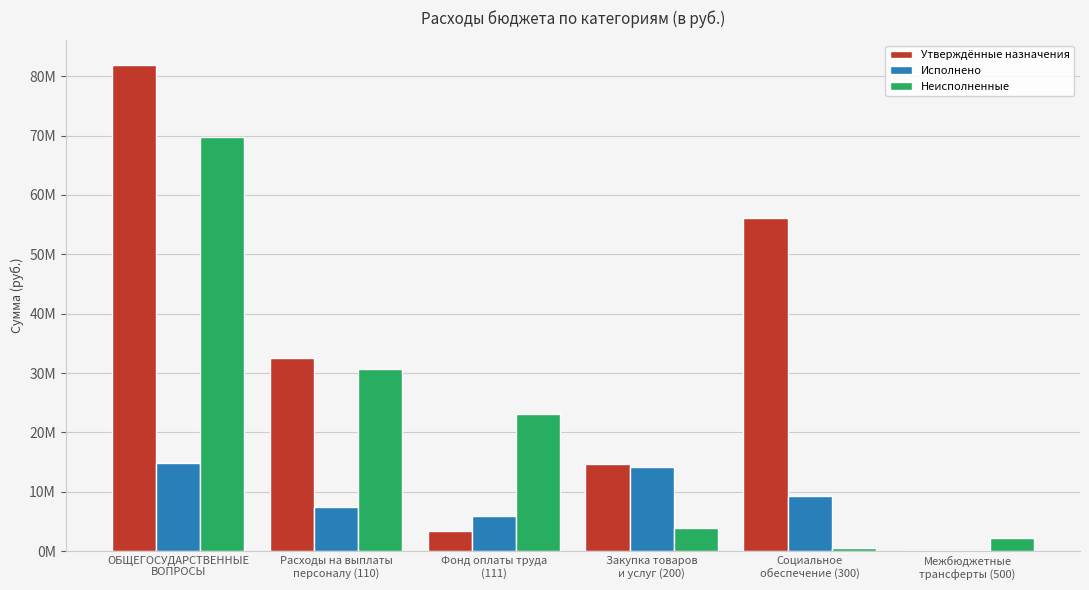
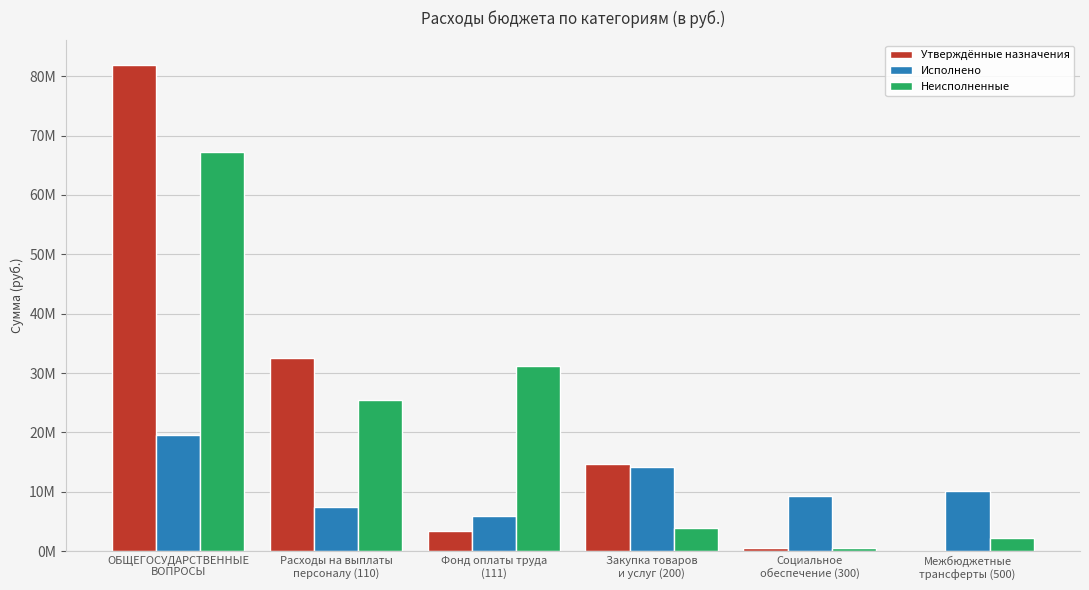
  {
    "Утверждённые назначения": {
      "ОБЩЕГОСУДАРСТВЕННЫЕ ВОПРОСЫ": 82000000,
      "Расходы на выплаты персоналу (110)": 33000000,
      "Фонд оплаты труда (111)": 3000000,
      "Закупка товаров и услуг (200)": 15000000,
-     "Социальное обеспечение (300)": 56000000
+     "Социальное обеспечение (300)": 1000000
    },
    "Исполнено": {
-     "ОБЩЕГОСУДАРСТВЕННЫЕ ВОПРОСЫ": 15000000,
+     "ОБЩЕГОСУДАРСТВЕННЫЕ ВОПРОСЫ": 20000000,
      "Расходы на выплаты персоналу (110)": 7000000,
      "Фонд оплаты труда (111)": 6000000,
      "Закупка товаров и услуг (200)": 14000000,
      "Социальное обеспечение (300)": 9000000,
-     "Межбюджетные трансферты (500)": 0
+     "Межбюджетные трансферты (500)": 10000000
    },
    "Неисполненные": {
-     "ОБЩЕГОСУДАРСТВЕННЫЕ ВОПРОСЫ": 70000000,
-     "Расходы на выплаты персоналу (110)": 31000000,
-     "Фонд оплаты труда (111)": 23000000,
+     "ОБЩЕГОСУДАРСТВЕННЫЕ ВОПРОСЫ": 67000000,
+     "Расходы на выплаты персоналу (110)": 26000000,
+     "Фонд оплаты труда (111)": 31000000,
      "Закупка товаров и услуг (200)": 4000000,
      "Социальное обеспечение (300)": 1000000,
      "Межбюджетные трансферты (500)": 2000000
    }
  }
